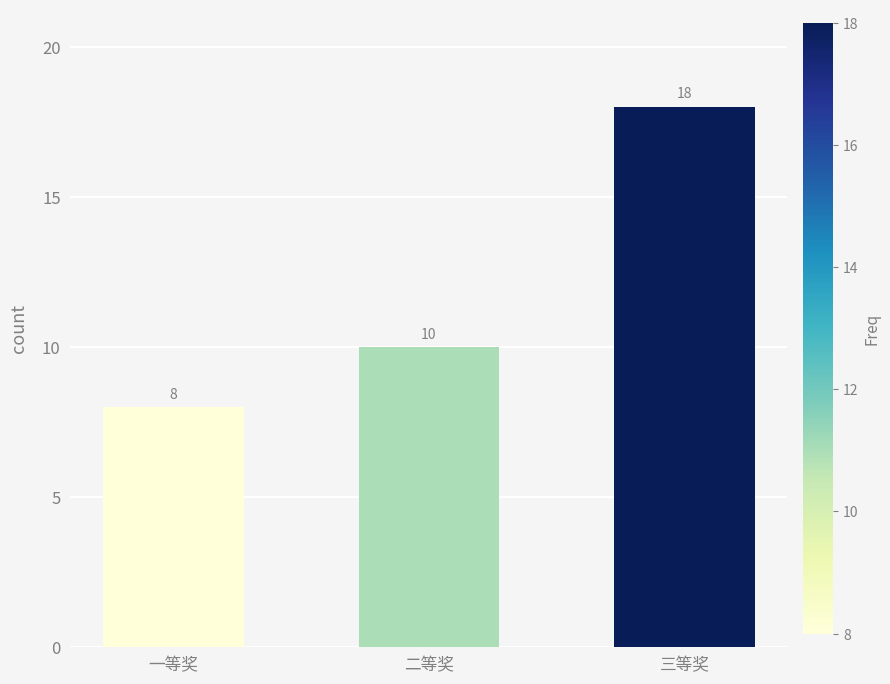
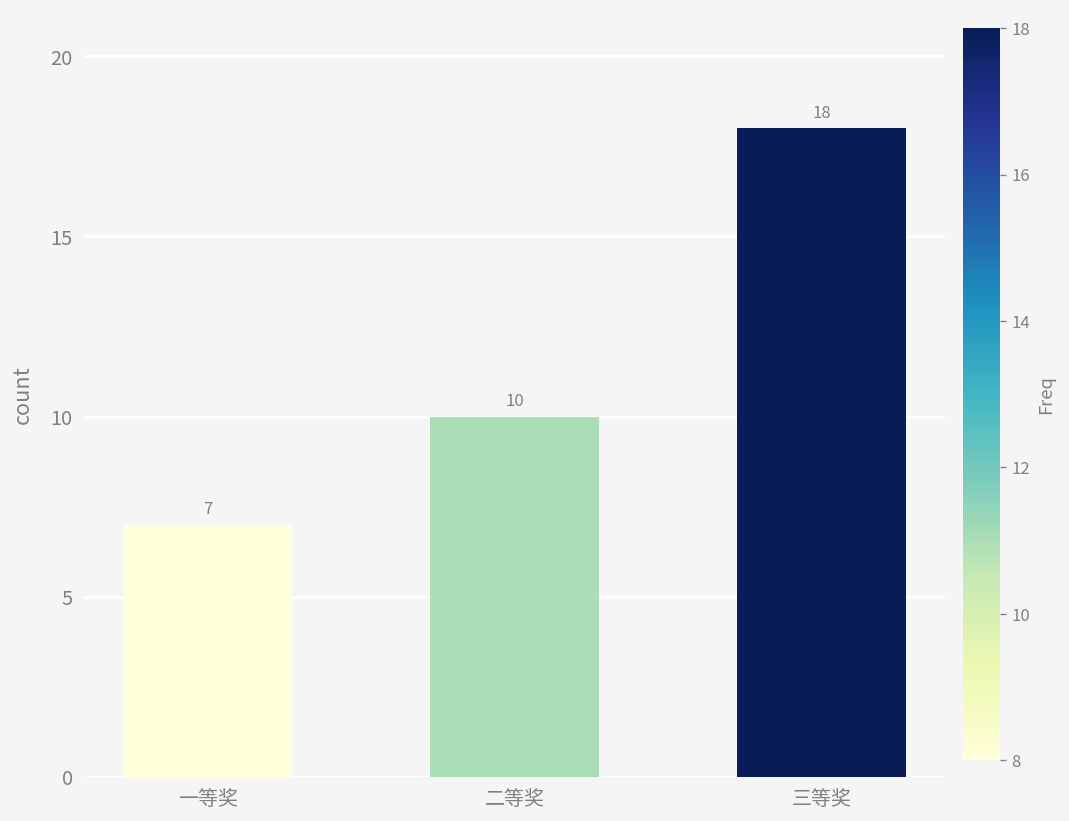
  {
-   "一等奖": 8,
+   "一等奖": 7,
    "二等奖": 10,
    "三等奖": 18
  }
